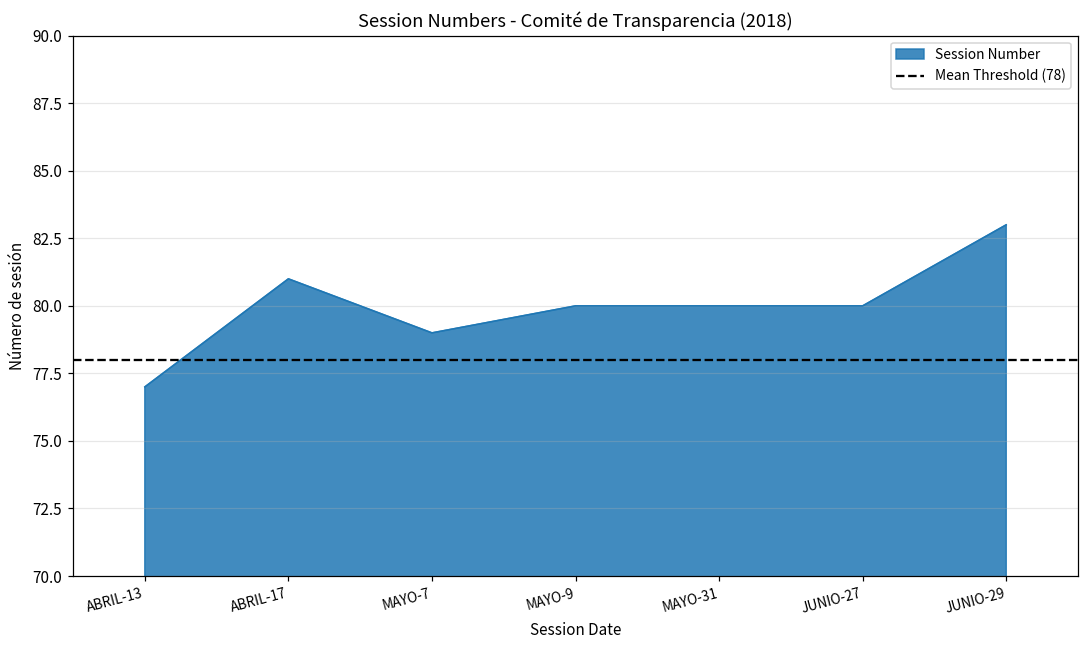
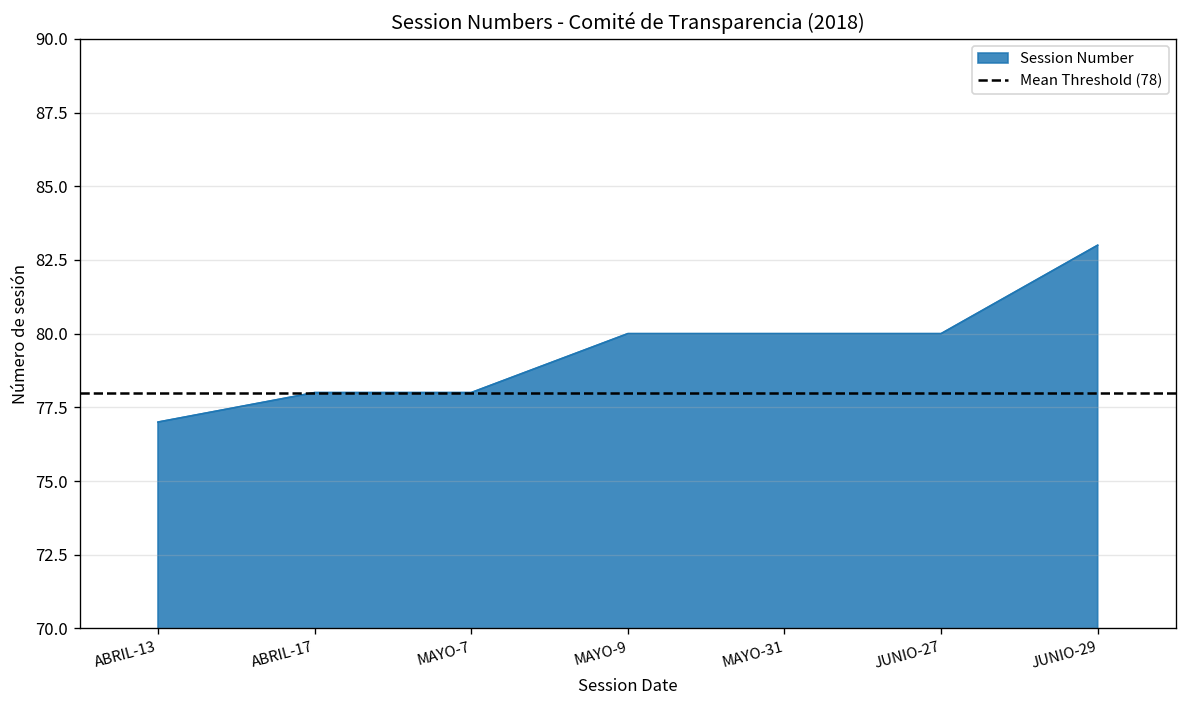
  {
    "ABRIL-13": 77,
-   "ABRIL-17": 81,
-   "MAYO-7": 79,
+   "ABRIL-17": 78,
+   "MAYO-7": 78,
    "MAYO-9": 80,
    "MAYO-31": 80,
    "JUNIO-27": 80,
    "JUNIO-29": 83
  }
